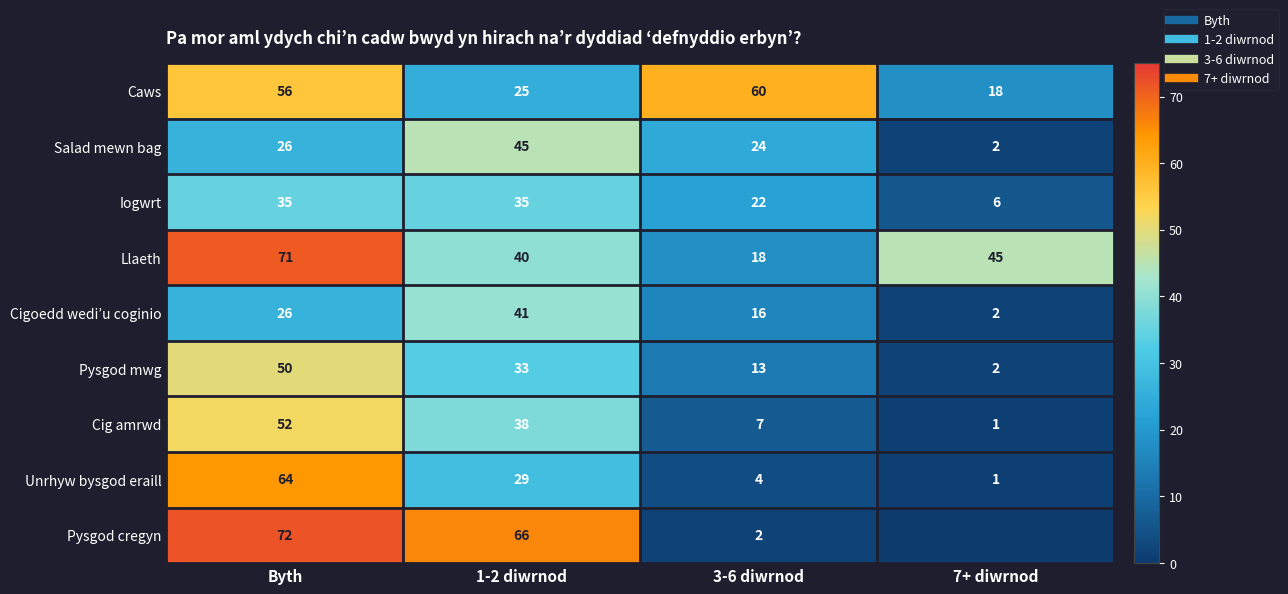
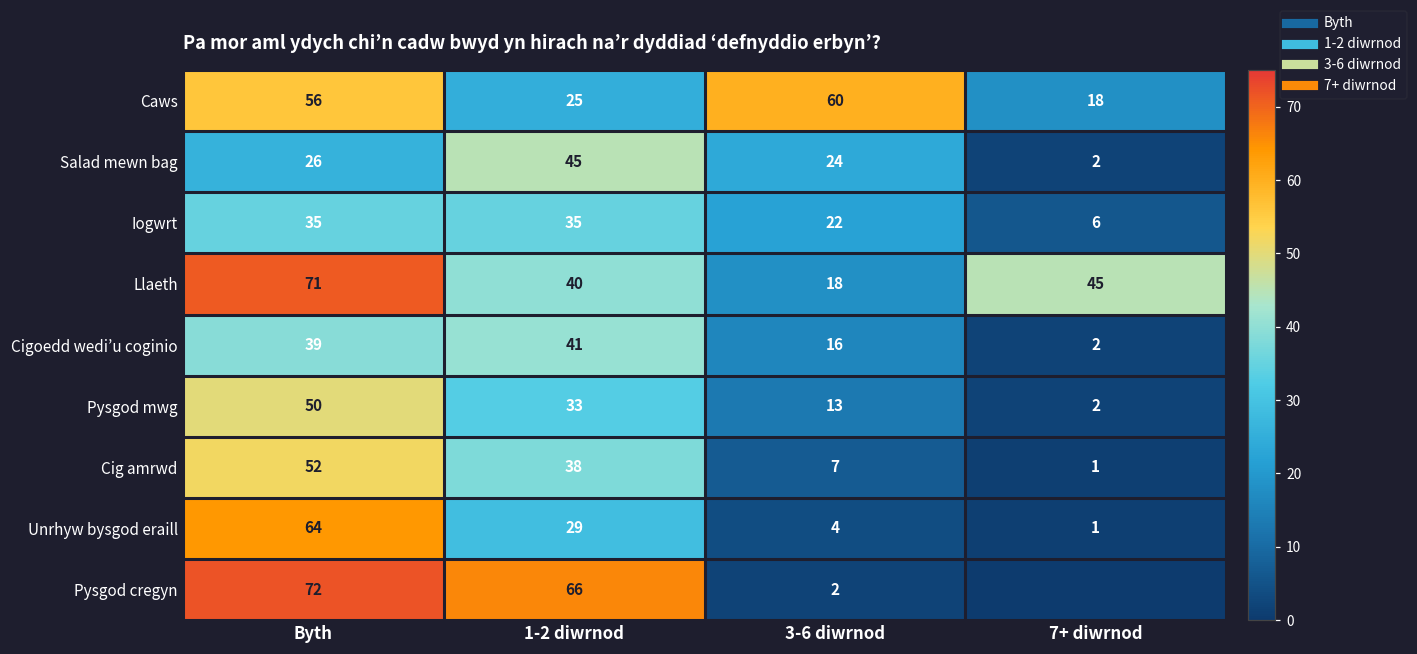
  {
    "Caws": {
      "Byth": 56,
      "1-2 diwrnod": 25,
      "3-6 diwrnod": 60,
      "7+ diwrnod": 18
    },
    "Salad mewn bag": {
      "Byth": 26,
      "1-2 diwrnod": 45,
      "3-6 diwrnod": 24,
      "7+ diwrnod": 2
    },
    "Iogwrt": {
      "Byth": 35,
      "1-2 diwrnod": 35,
      "3-6 diwrnod": 22,
      "7+ diwrnod": 6
    },
    "Llaeth": {
      "Byth": 71,
      "1-2 diwrnod": 40,
      "3-6 diwrnod": 18,
      "7+ diwrnod": 45
    },
    "Cigoedd wedi’u coginio": {
-     "Byth": 26,
+     "Byth": 39,
      "1-2 diwrnod": 41,
      "3-6 diwrnod": 16,
      "7+ diwrnod": 2
    },
    "Pysgod mwg": {
      "Byth": 50,
      "1-2 diwrnod": 33,
      "3-6 diwrnod": 13,
      "7+ diwrnod": 2
    },
    "Cig amrwd": {
      "Byth": 52,
      "1-2 diwrnod": 38,
      "3-6 diwrnod": 7,
      "7+ diwrnod": 1
    },
    "Unrhyw bysgod eraill": {
      "Byth": 64,
      "1-2 diwrnod": 29,
      "3-6 diwrnod": 4,
      "7+ diwrnod": 1
    },
    "Pysgod cregyn": {
      "Byth": 72,
      "1-2 diwrnod": 66,
      "3-6 diwrnod": 2
    }
  }
